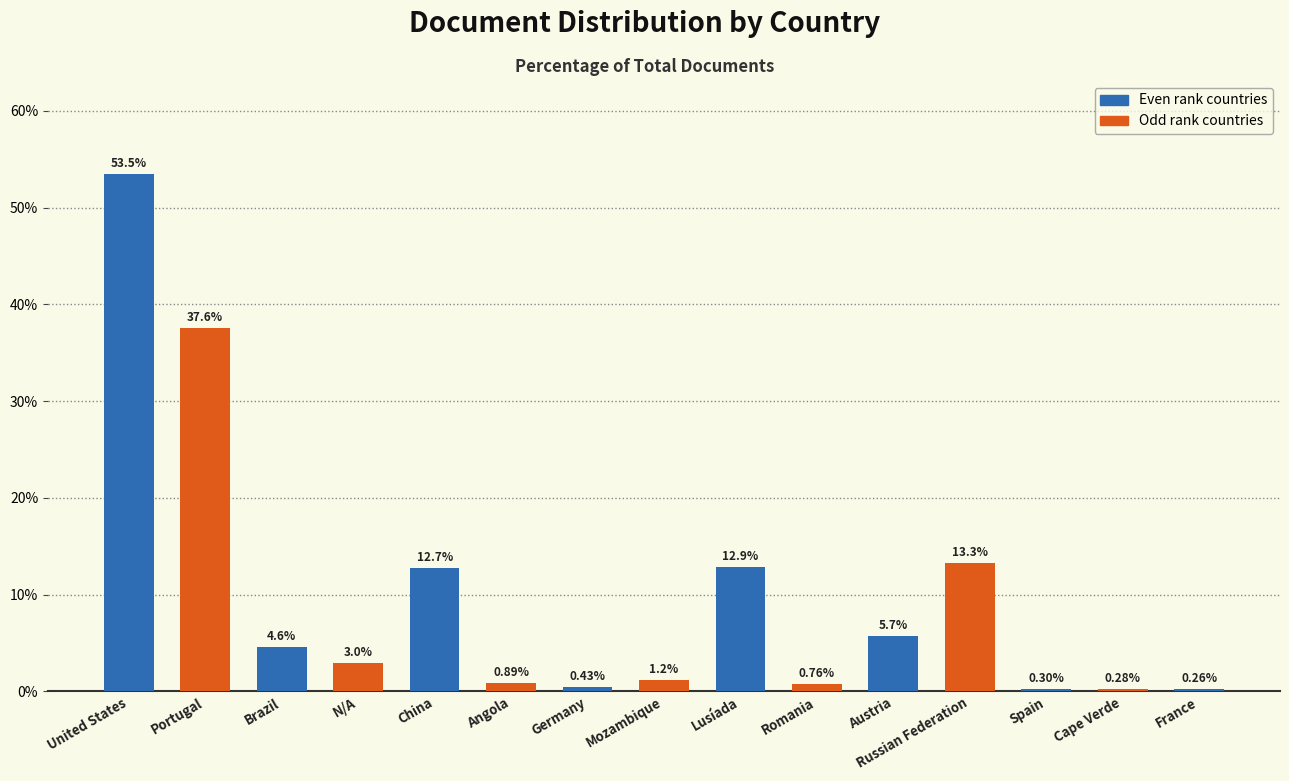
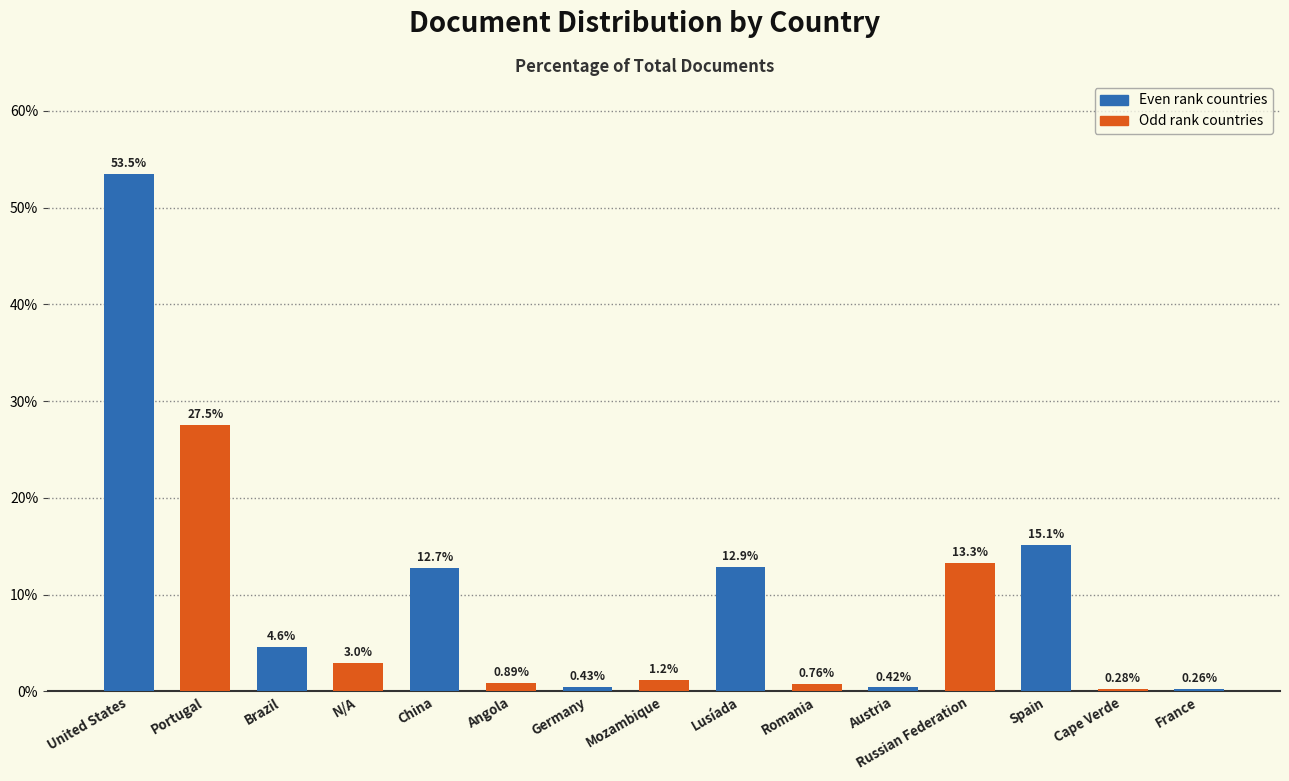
  {
    "United States": "53.5%",
-   "Portugal": "37.6%",
+   "Portugal": "27.5%",
    "Brazil": "4.6%",
    "N/A": "3.0%",
    "China": "12.7%",
    "Angola": "0.89%",
    "Germany": "0.43%",
    "Mozambique": "1.2%",
    "Lusíada": "12.9%",
    "Romania": "0.76%",
-   "Austria": "5.7%",
+   "Austria": "0.42%",
    "Russian Federation": "13.3%",
-   "Spain": "0.30%",
+   "Spain": "15.1%",
    "Cape Verde": "0.28%",
    "France": "0.26%"
  }
